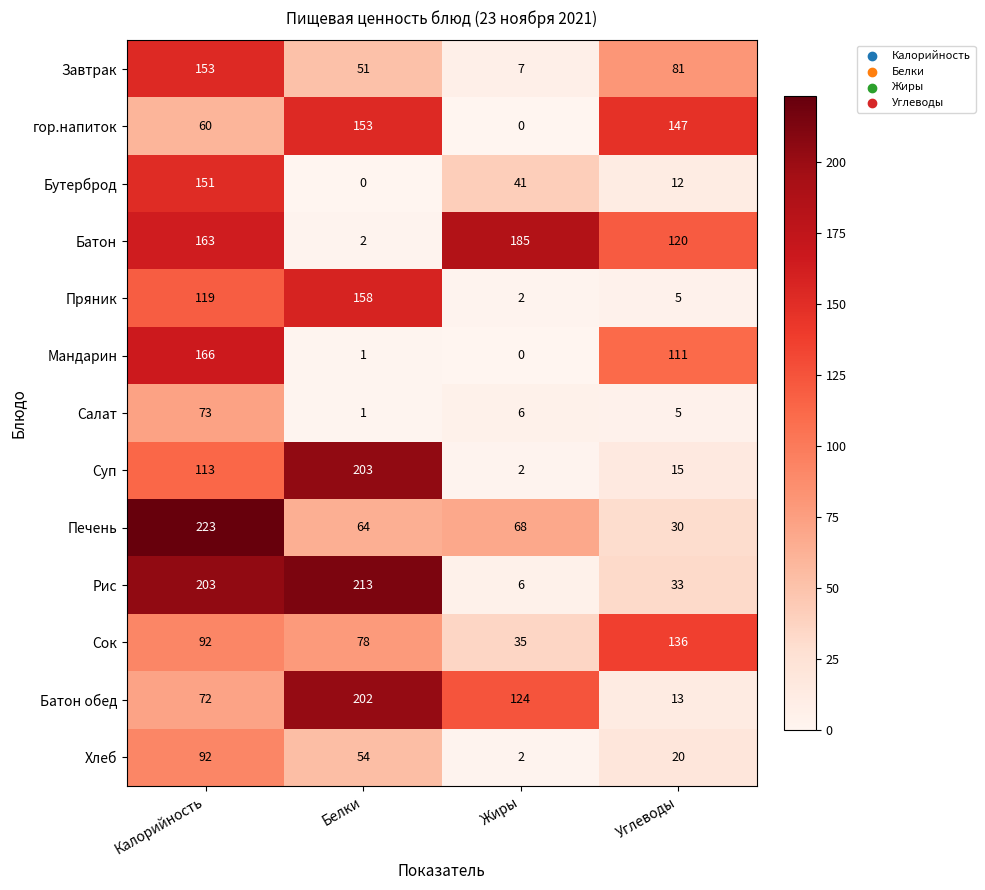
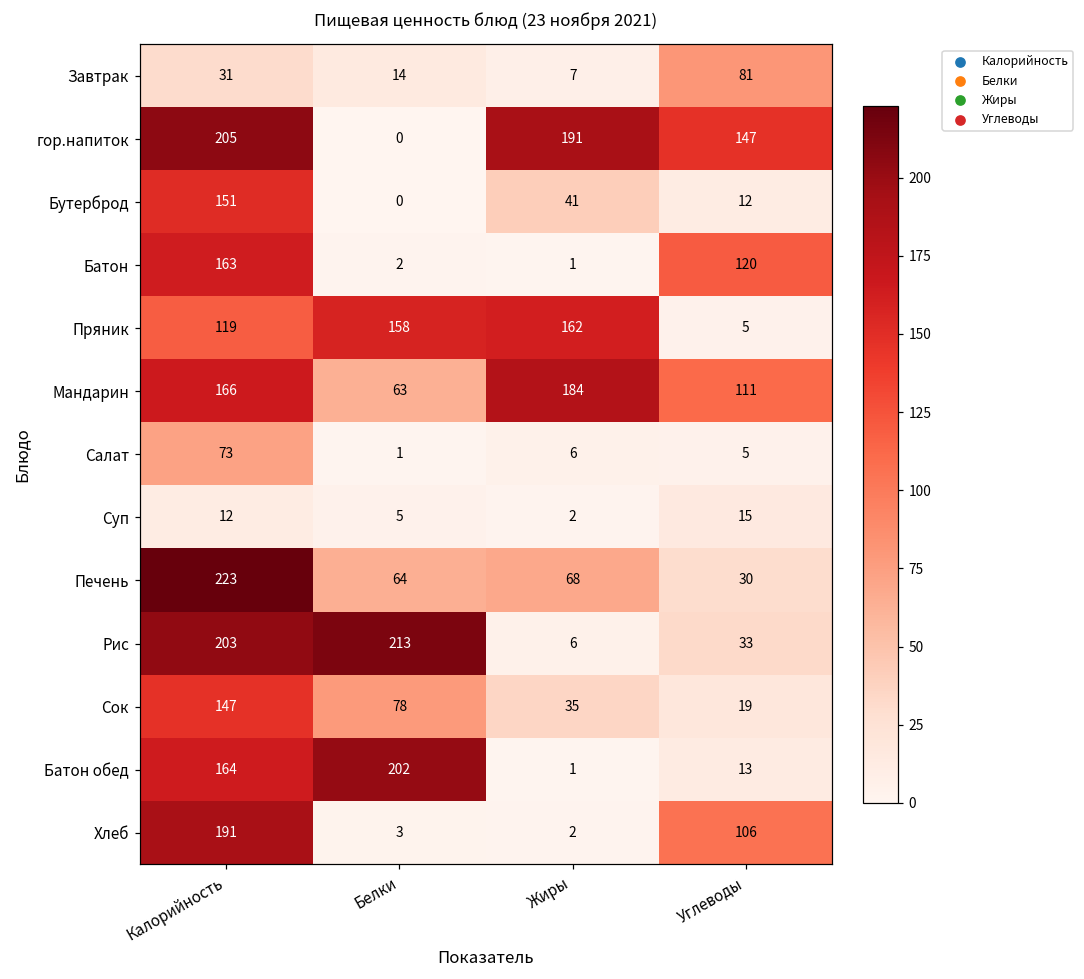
  {
    "Завтрак": {
-     "Калорийность": 153,
-     "Белки": 51,
+     "Калорийность": 31,
+     "Белки": 14,
      "Жиры": 7,
      "Углеводы": 81
    },
    "гор.напиток": {
-     "Калорийность": 60,
-     "Белки": 153,
-     "Жиры": 0,
+     "Калорийность": 205,
+     "Белки": 0,
+     "Жиры": 191,
      "Углеводы": 147
    },
    "Бутерброд": {
      "Калорийность": 151,
      "Белки": 0,
      "Жиры": 41,
      "Углеводы": 12
    },
    "Батон": {
      "Калорийность": 163,
      "Белки": 2,
-     "Жиры": 185,
+     "Жиры": 1,
      "Углеводы": 120
    },
    "Пряник": {
      "Калорийность": 119,
      "Белки": 158,
-     "Жиры": 2,
+     "Жиры": 162,
      "Углеводы": 5
    },
    "Мандарин": {
      "Калорийность": 166,
-     "Белки": 1,
-     "Жиры": 0,
+     "Белки": 63,
+     "Жиры": 184,
      "Углеводы": 111
    },
    "Салат": {
      "Калорийность": 73,
      "Белки": 1,
      "Жиры": 6,
      "Углеводы": 5
    },
    "Суп": {
-     "Калорийность": 113,
-     "Белки": 203,
+     "Калорийность": 12,
+     "Белки": 5,
      "Жиры": 2,
      "Углеводы": 15
    },
    "Печень": {
      "Калорийность": 223,
      "Белки": 64,
      "Жиры": 68,
      "Углеводы": 30
    },
    "Рис": {
      "Калорийность": 203,
      "Белки": 213,
      "Жиры": 6,
      "Углеводы": 33
    },
    "Сок": {
-     "Калорийность": 92,
+     "Калорийность": 147,
      "Белки": 78,
      "Жиры": 35,
-     "Углеводы": 136
+     "Углеводы": 19
    },
    "Батон обед": {
-     "Калорийность": 72,
+     "Калорийность": 164,
      "Белки": 202,
-     "Жиры": 124,
+     "Жиры": 1,
      "Углеводы": 13
    },
    "Хлеб": {
-     "Калорийность": 92,
-     "Белки": 54,
+     "Калорийность": 191,
+     "Белки": 3,
      "Жиры": 2,
-     "Углеводы": 20
+     "Углеводы": 106
    }
  }
